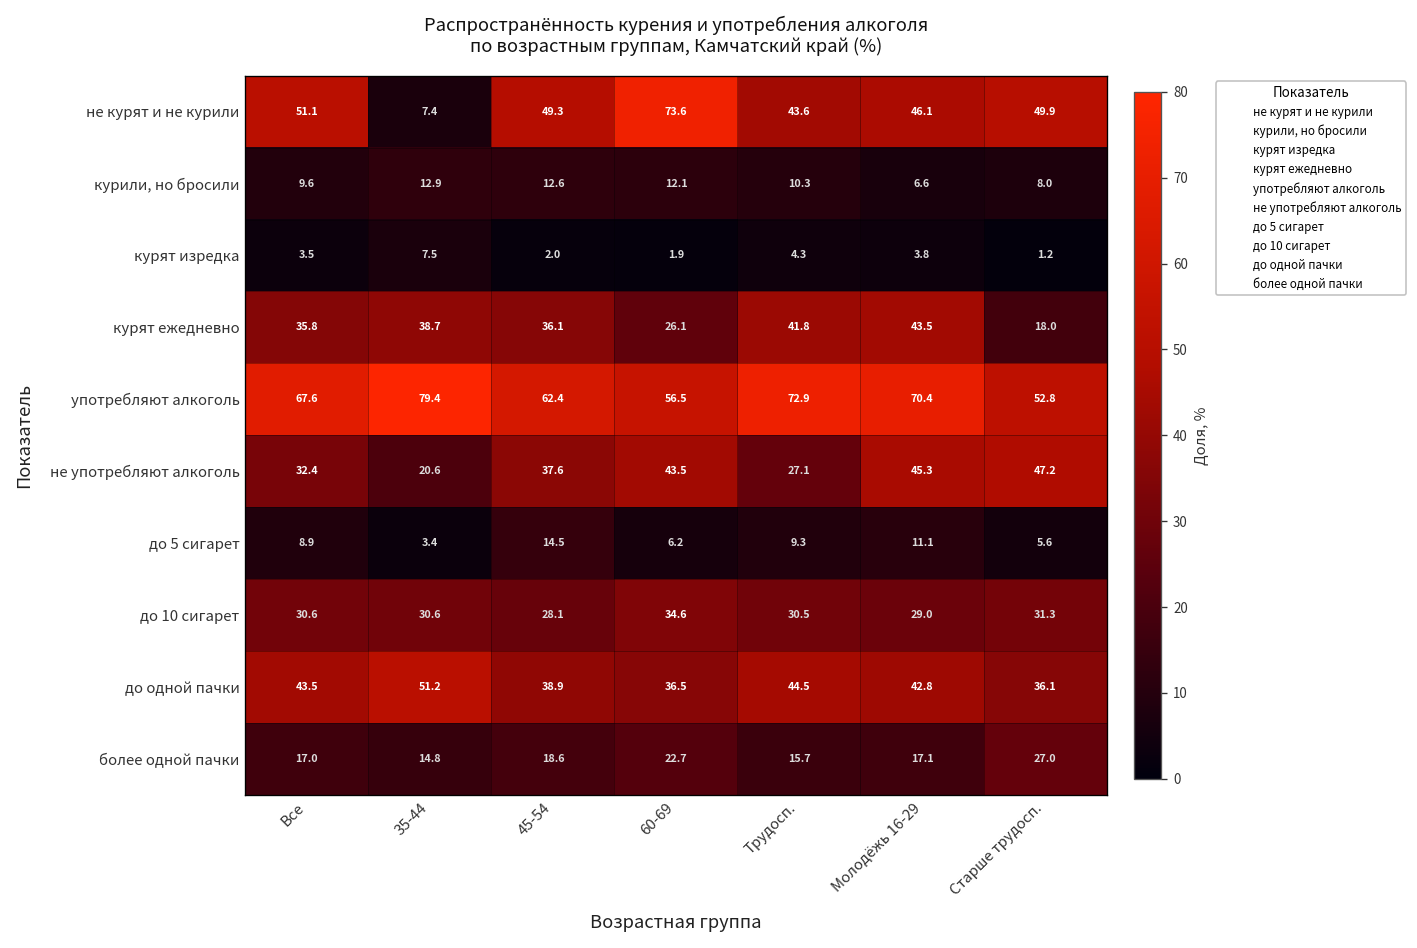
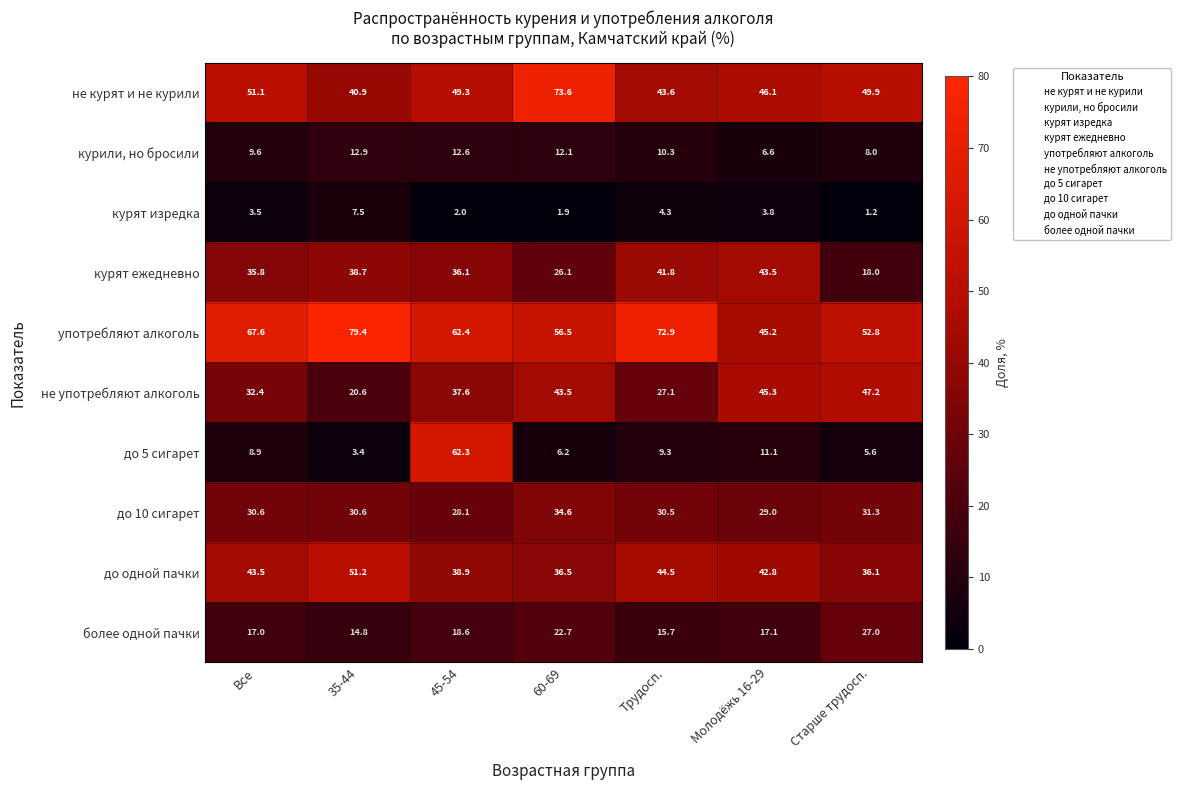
  {
    "не курят и не курили": {
      "Все": 51.1,
-     "35-44": 7.4,
+     "35-44": 40.9,
      "45-54": 49.3,
      "60-69": 73.6,
      "Трудосп.": 43.6,
      "Молодёжь 16-29": 46.1,
      "Старше трудосп.": 49.9
    },
    "курили, но бросили": {
      "Все": 9.6,
      "35-44": 12.9,
      "45-54": 12.6,
      "60-69": 12.1,
      "Трудосп.": 10.3,
      "Молодёжь 16-29": 6.6,
      "Старше трудосп.": 8.0
    },
    "курят изредка": {
      "Все": 3.5,
      "35-44": 7.5,
      "45-54": 2.0,
      "60-69": 1.9,
      "Трудосп.": 4.3,
      "Молодёжь 16-29": 3.8,
      "Старше трудосп.": 1.2
    },
    "курят ежедневно": {
      "Все": 35.8,
      "35-44": 38.7,
      "45-54": 36.1,
      "60-69": 26.1,
      "Трудосп.": 41.8,
      "Молодёжь 16-29": 43.5,
      "Старше трудосп.": 18.0
    },
    "употребляют алкоголь": {
      "Все": 67.6,
      "35-44": 79.4,
      "45-54": 62.4,
      "60-69": 56.5,
      "Трудосп.": 72.9,
-     "Молодёжь 16-29": 70.4,
+     "Молодёжь 16-29": 45.2,
      "Старше трудосп.": 52.8
    },
    "не употребляют алкоголь": {
      "Все": 32.4,
      "35-44": 20.6,
      "45-54": 37.6,
      "60-69": 43.5,
      "Трудосп.": 27.1,
      "Молодёжь 16-29": 45.3,
      "Старше трудосп.": 47.2
    },
    "до 5 сигарет": {
      "Все": 8.9,
      "35-44": 3.4,
-     "45-54": 14.5,
+     "45-54": 62.3,
      "60-69": 6.2,
      "Трудосп.": 9.3,
      "Молодёжь 16-29": 11.1,
      "Старше трудосп.": 5.6
    },
    "до 10 сигарет": {
      "Все": 30.6,
      "35-44": 30.6,
      "45-54": 28.1,
      "60-69": 34.6,
      "Трудосп.": 30.5,
      "Молодёжь 16-29": 29.0,
      "Старше трудосп.": 31.3
    },
    "до одной пачки": {
      "Все": 43.5,
      "35-44": 51.2,
      "45-54": 38.9,
      "60-69": 36.5,
      "Трудосп.": 44.5,
      "Молодёжь 16-29": 42.8,
      "Старше трудосп.": 36.1
    },
    "более одной пачки": {
      "Все": 17.0,
      "35-44": 14.8,
      "45-54": 18.6,
      "60-69": 22.7,
      "Трудосп.": 15.7,
      "Молодёжь 16-29": 17.1,
      "Старше трудосп.": 27.0
    }
  }
